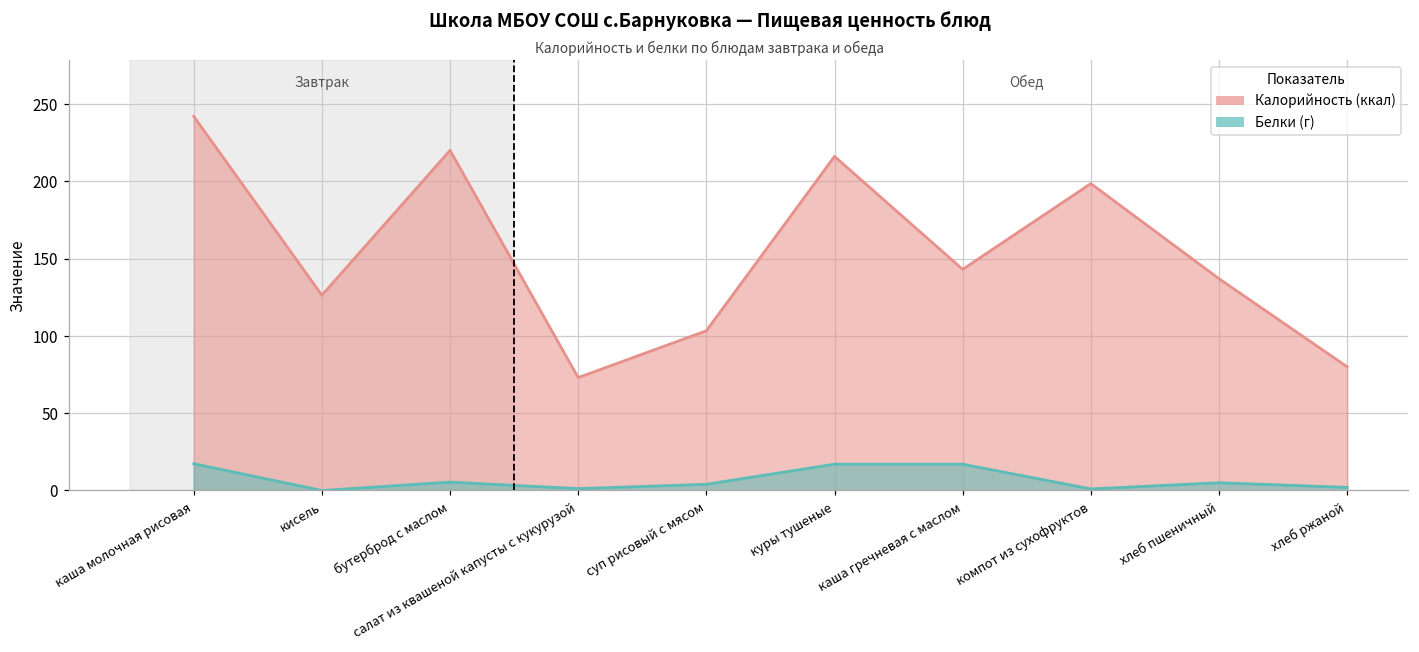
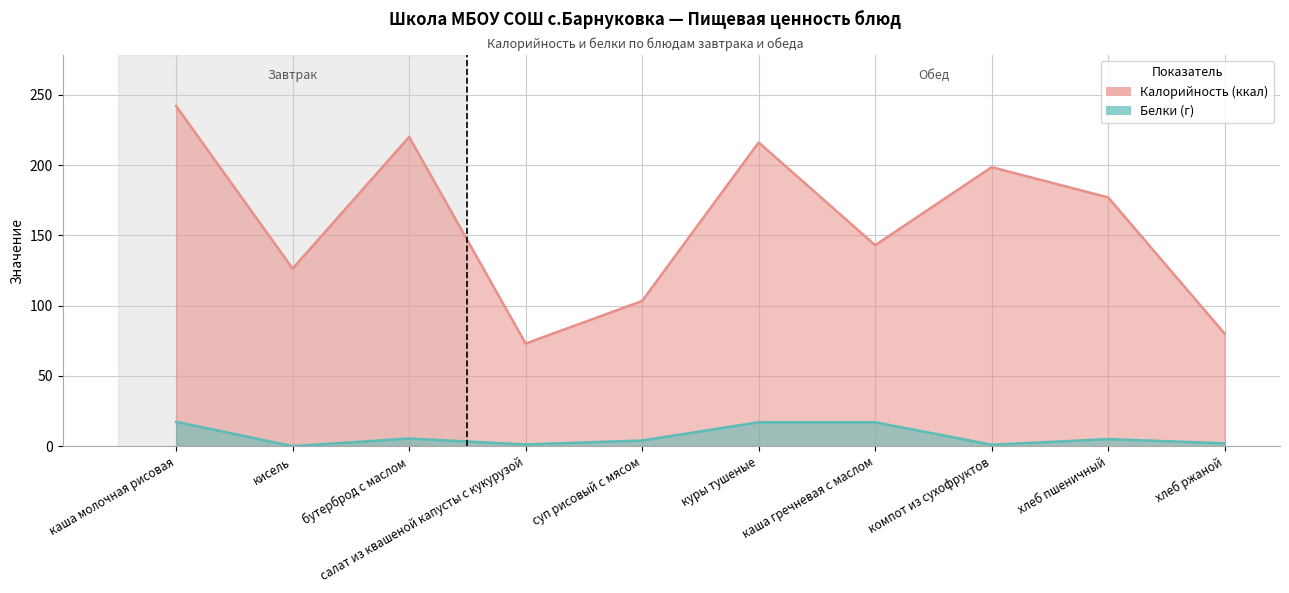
  {
    "Калорийность (ккал)": {
      "каша молочная рисовая": 242,
      "кисель": 126,
      "бутерброд с маслом": 220,
      "салат из квашеной капусты с кукурузой": 73,
      "суп рисовый с мясом": 103,
      "куры тушеные": 216,
      "каша гречневая с маслом": 143,
      "компот из сухофруктов": 199,
-     "хлеб пшеничный": 137,
+     "хлеб пшеничный": 177,
      "хлеб ржаной": 80
    },
    "Белки (г)": {
      "каша молочная рисовая": 17,
      "кисель": 0,
      "бутерброд с маслом": 5,
      "салат из квашеной капусты с кукурузой": 1,
      "суп рисовый с мясом": 4,
      "куры тушеные": 17,
      "каша гречневая с маслом": 17,
      "компот из сухофруктов": 1,
      "хлеб пшеничный": 5,
      "хлеб ржаной": 2
    }
  }
